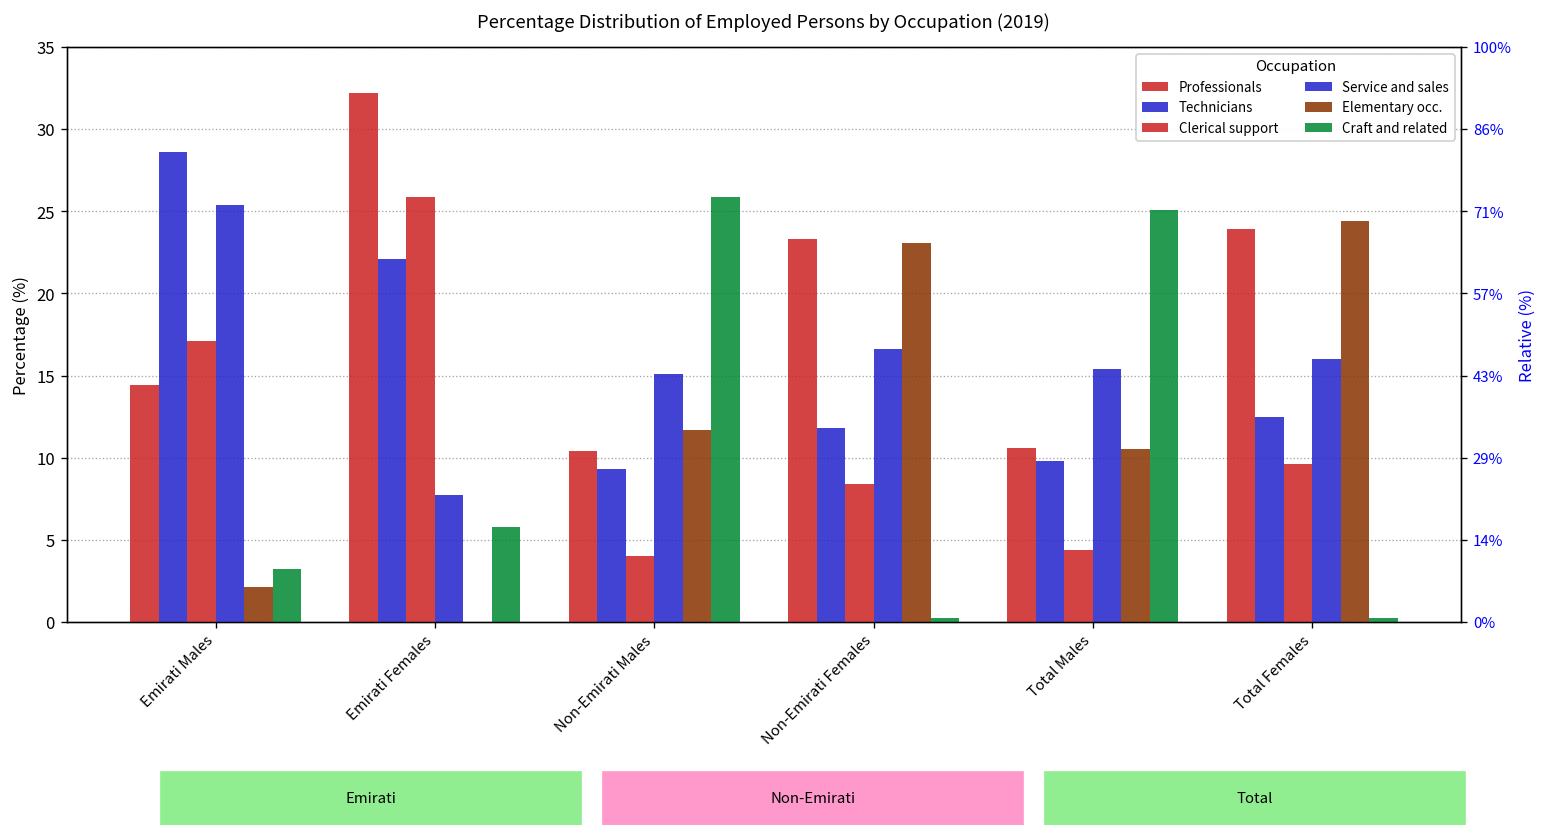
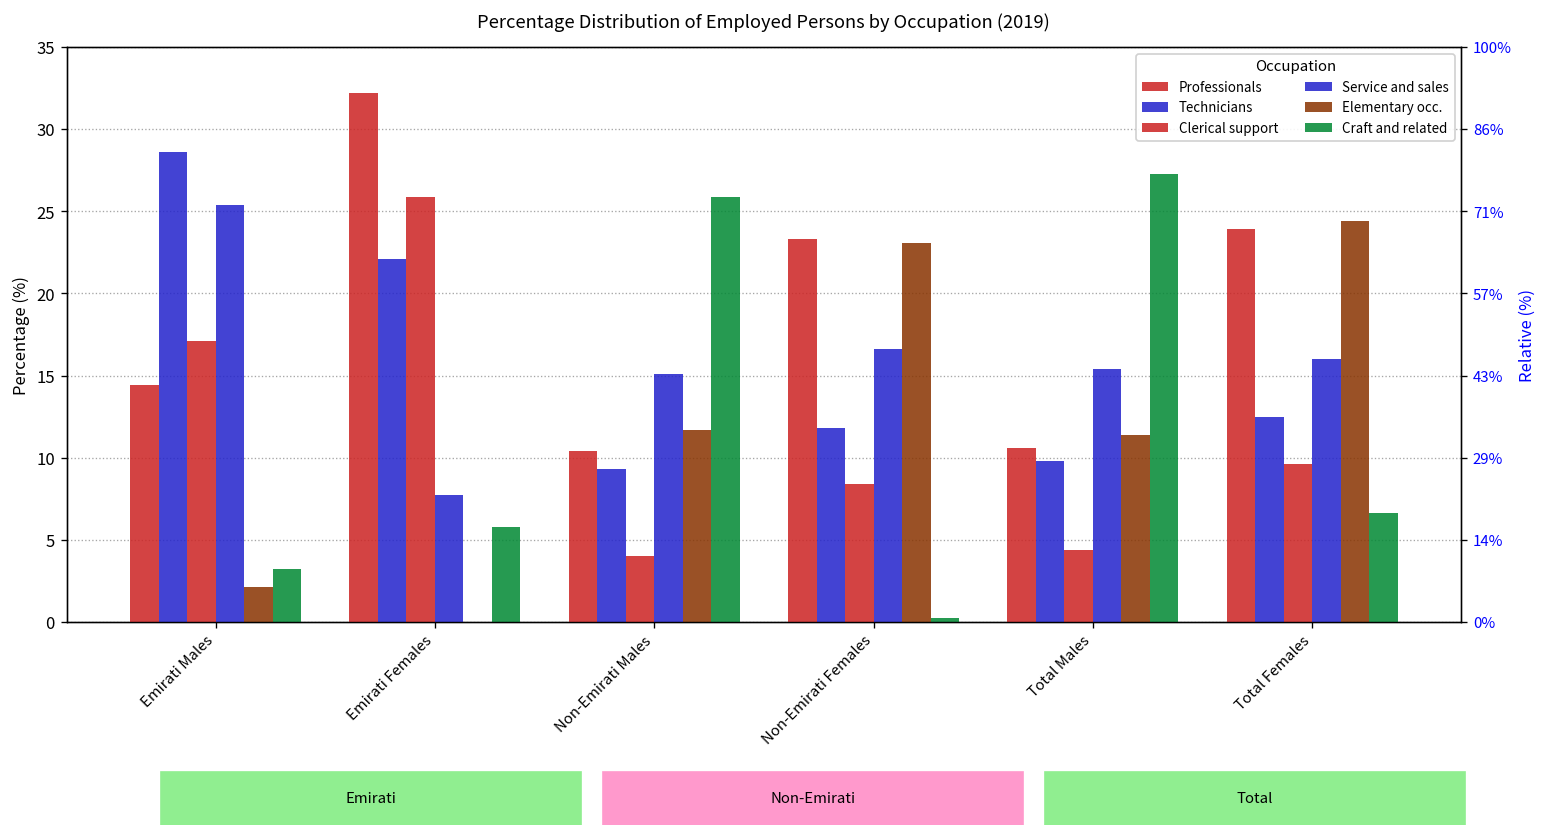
  {
    "Elementary occ.": {
      "Emirati Males": 2.1,
      "Emirati Females": 0.0,
      "Non-Emirati Males": 11.7,
      "Non-Emirati Females": 23.1,
-     "Total Males": 10.5,
+     "Total Males": 11.4,
      "Total Females": 24.4
    },
    "Craft and related": {
      "Emirati Males": 3.2,
      "Emirati Females": 5.8,
      "Non-Emirati Males": 25.9,
      "Non-Emirati Females": 0.2,
-     "Total Males": 25.1,
-     "Total Females": 0.2
+     "Total Males": 27.3,
+     "Total Females": 6.6
    }
  }
